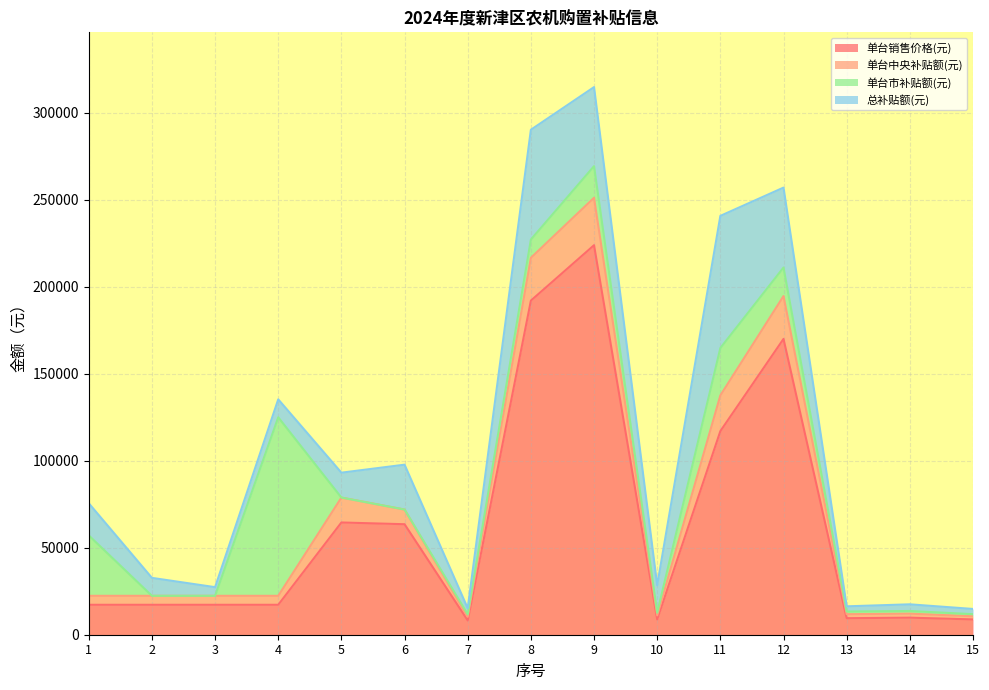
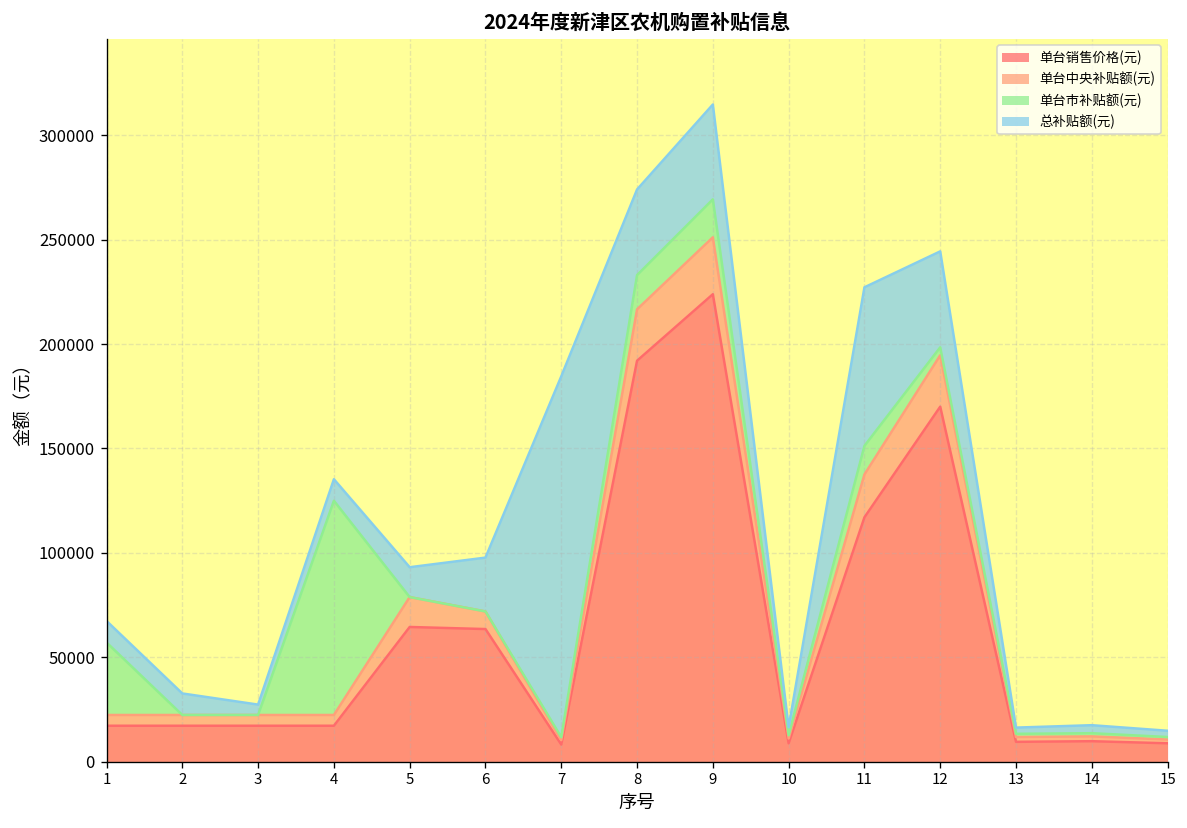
  {
    "单台市补贴额(元)": {
      "1": 35000,
      "4": 103000,
-     "8": 10000,
+     "8": 16000,
      "9": 18000,
      "10": 2000,
-     "11": 27000,
-     "12": 16000,
+     "11": 14000,
+     "12": 4000,
      "13": 2000,
      "14": 2000
    },
    "总补贴额(元)": {
-     "1": 18000,
+     "1": 10000,
      "2": 10000,
      "3": 5000,
      "4": 10000,
      "5": 14000,
      "6": 26000,
-     "7": 4000,
-     "8": 63000,
+     "7": 173000,
+     "8": 41000,
      "9": 45000,
-     "10": 16000,
+     "10": 4000,
      "11": 76000,
      "12": 46000,
      "13": 3000,
      "14": 4000,
      "15": 3000
    }
  }
